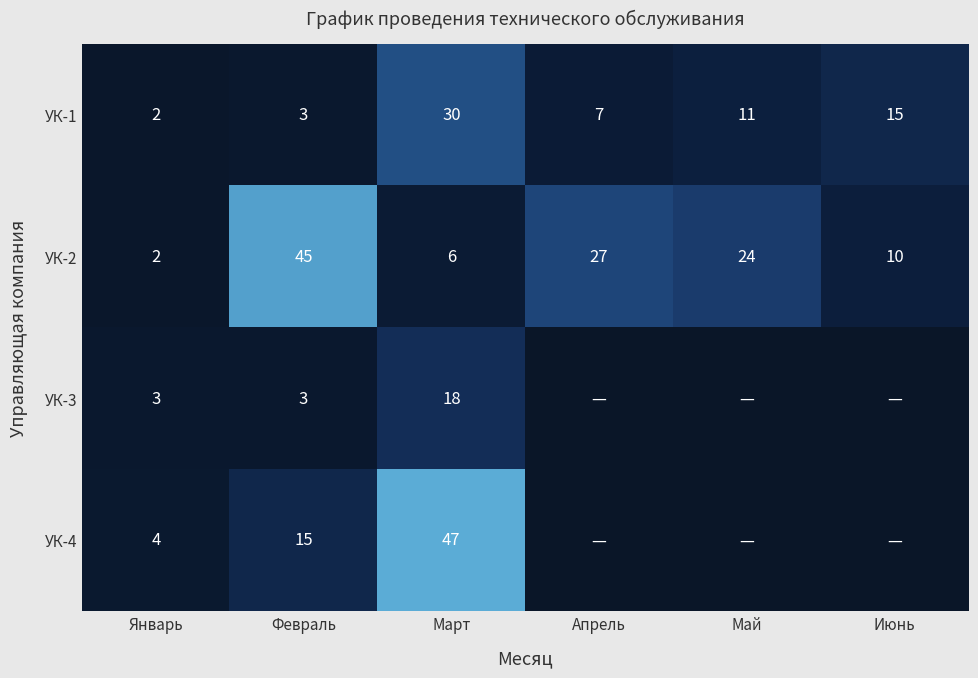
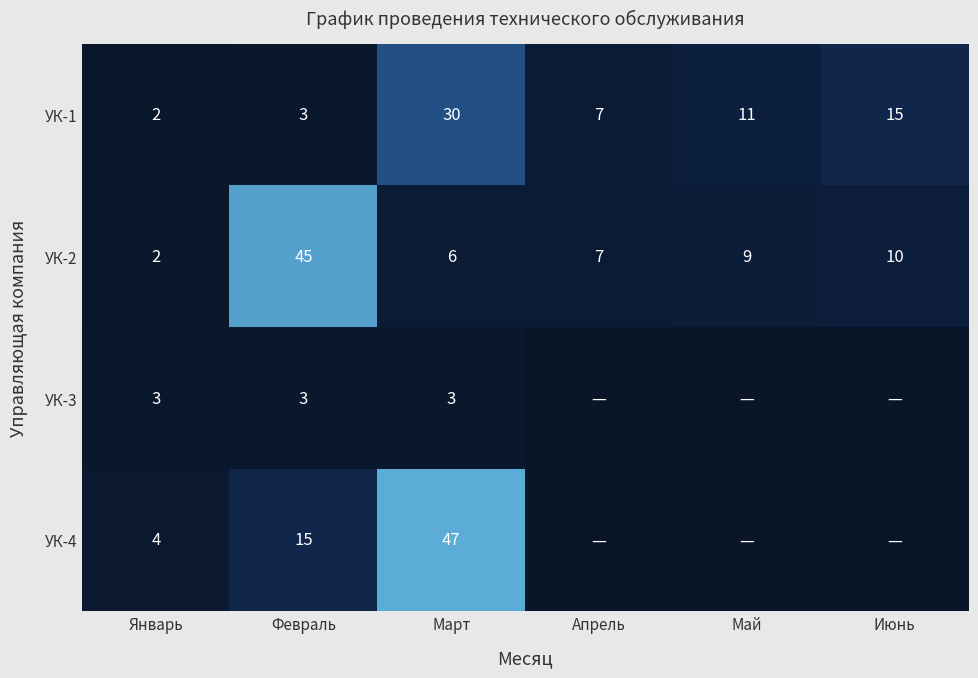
  {
    "УК-1": {
      "Январь": 2,
      "Февраль": 3,
      "Март": 30,
      "Апрель": 7,
      "Май": 11,
      "Июнь": 15
    },
    "УК-2": {
      "Январь": 2,
      "Февраль": 45,
      "Март": 6,
-     "Апрель": 27,
-     "Май": 24,
+     "Апрель": 7,
+     "Май": 9,
      "Июнь": 10
    },
    "УК-3": {
      "Январь": 3,
      "Февраль": 3,
-     "Март": 18
+     "Март": 3
    },
    "УК-4": {
      "Январь": 4,
      "Февраль": 15,
      "Март": 47
    }
  }
